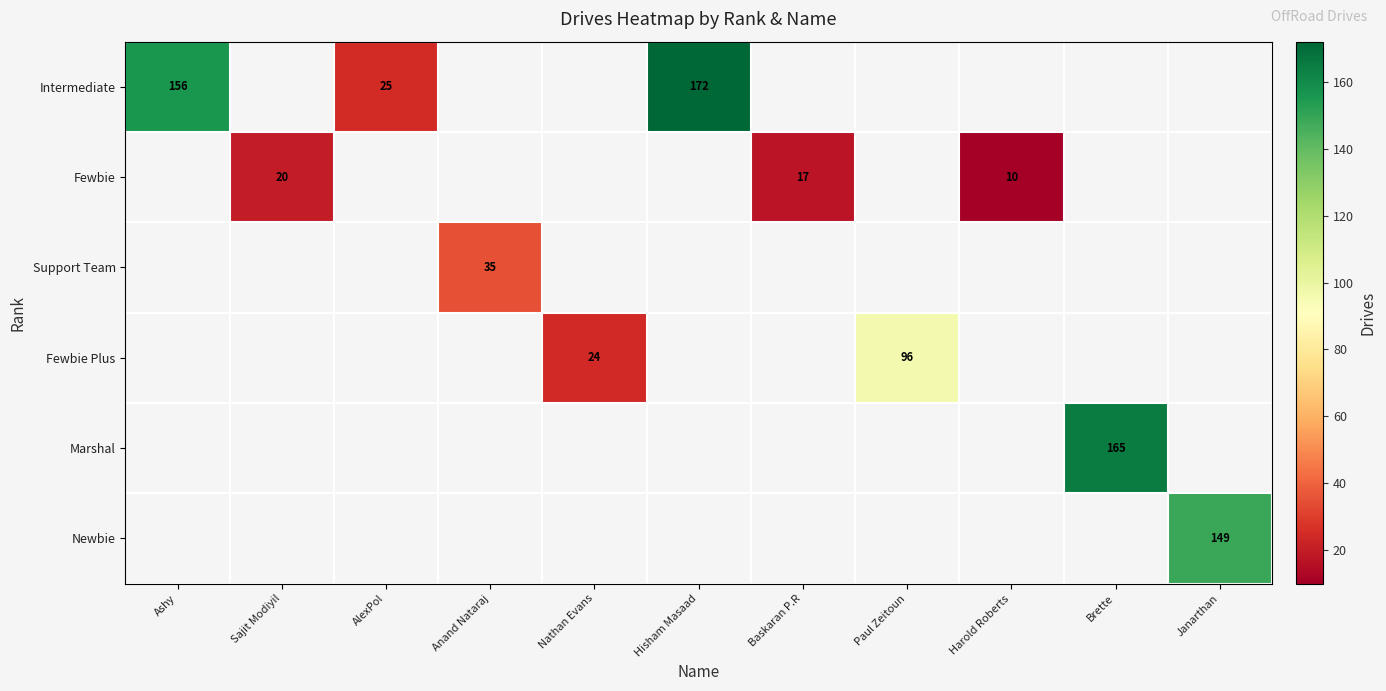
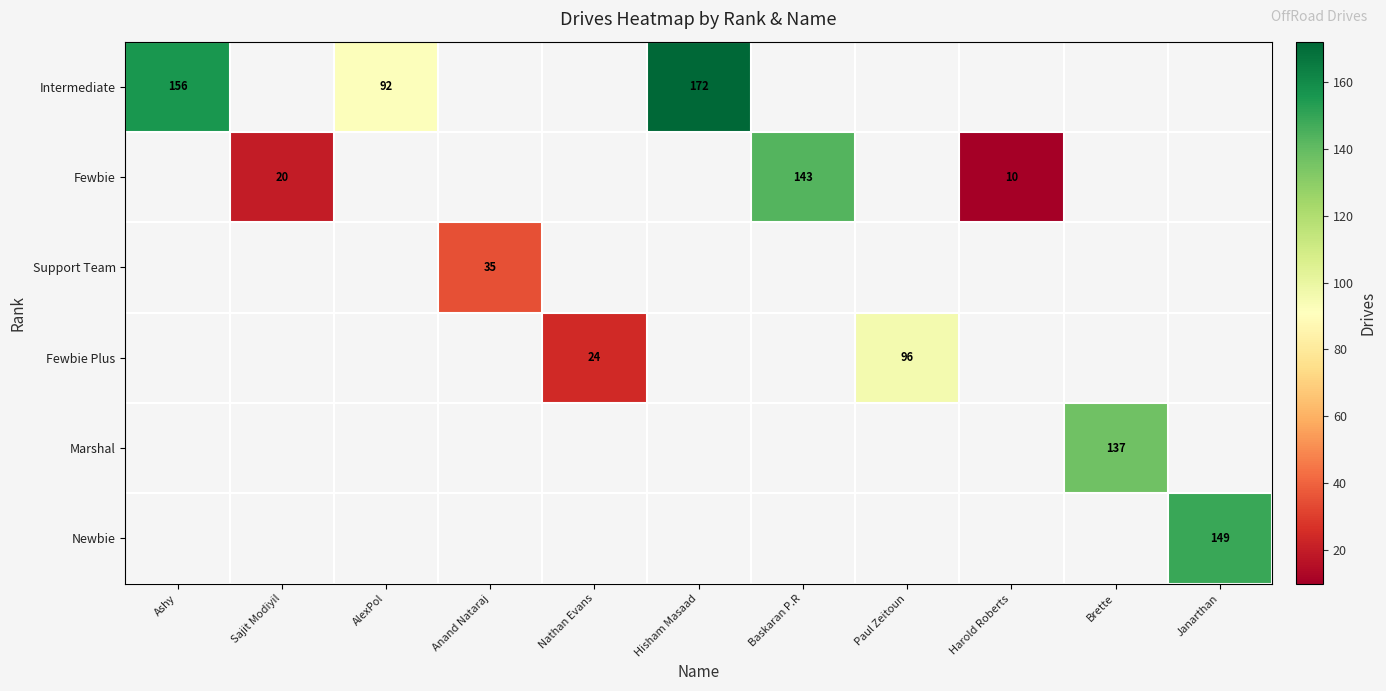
  {
    "Intermediate": {
      "Ashy": 156,
-     "AlexPol": 25,
+     "AlexPol": 92,
      "Hisham Masaad": 172
    },
    "Fewbie": {
      "Sajit Modiyil": 20,
-     "Baskaran P.R": 17,
+     "Baskaran P.R": 143,
      "Harold Roberts": 10
    },
    "Support Team": {
      "Anand Nataraj": 35
    },
    "Fewbie Plus": {
      "Nathan Evans": 24,
      "Paul Zeitoun": 96
    },
    "Marshal": {
-     "Brette": 165
+     "Brette": 137
    },
    "Newbie": {
      "Janarthan": 149
    }
  }
